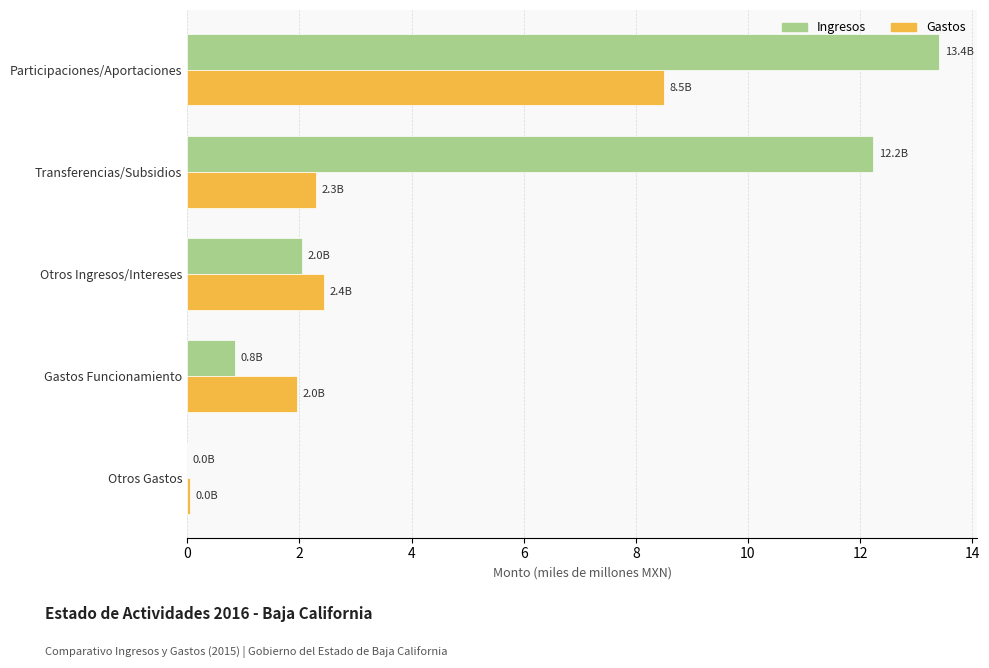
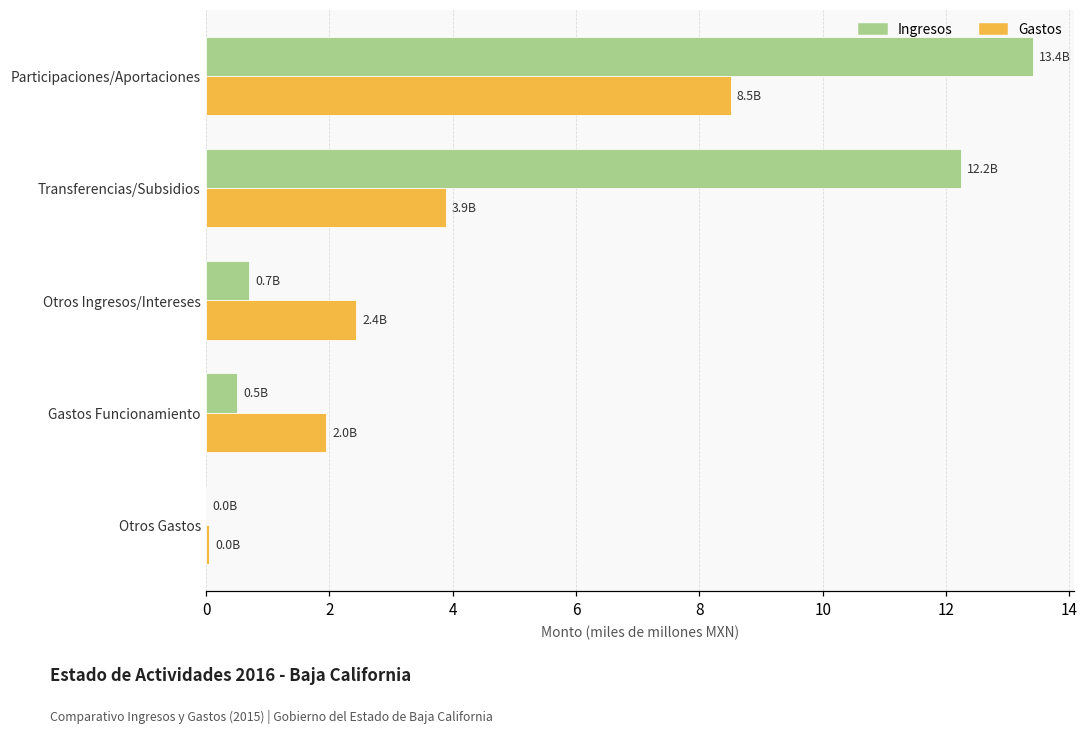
  {
    "Ingresos": {
      "Participaciones/Aportaciones": "13.4B",
      "Transferencias/Subsidios": "12.2B",
-     "Otros Ingresos/Intereses": "2.0B",
-     "Gastos Funcionamiento": "0.8B",
+     "Otros Ingresos/Intereses": "0.7B",
+     "Gastos Funcionamiento": "0.5B",
      "Otros Gastos": "0.0B"
    },
    "Gastos": {
      "Participaciones/Aportaciones": "8.5B",
-     "Transferencias/Subsidios": "2.3B",
+     "Transferencias/Subsidios": "3.9B",
      "Otros Ingresos/Intereses": "2.4B",
      "Gastos Funcionamiento": "2.0B",
      "Otros Gastos": "0.0B"
    }
  }
